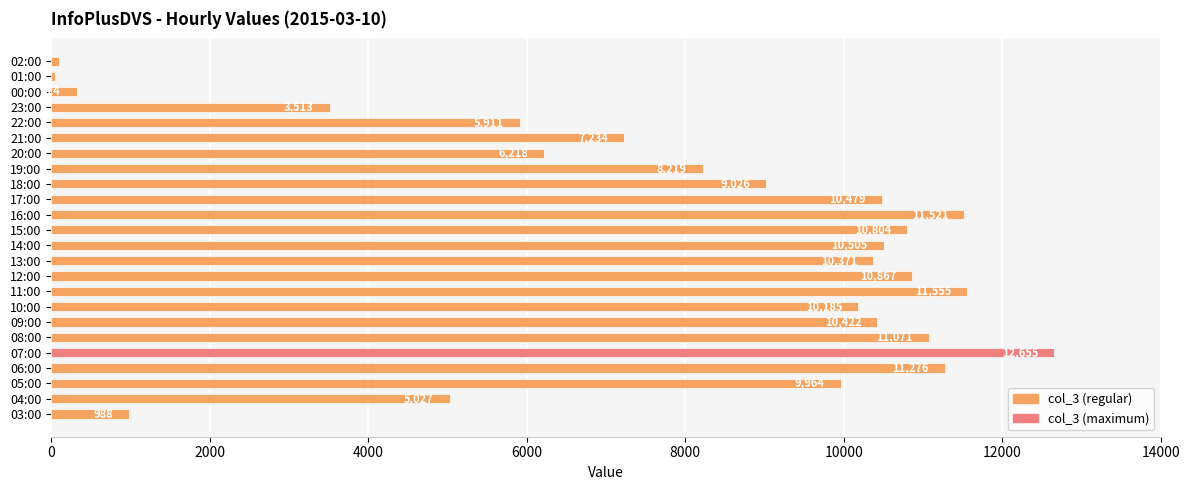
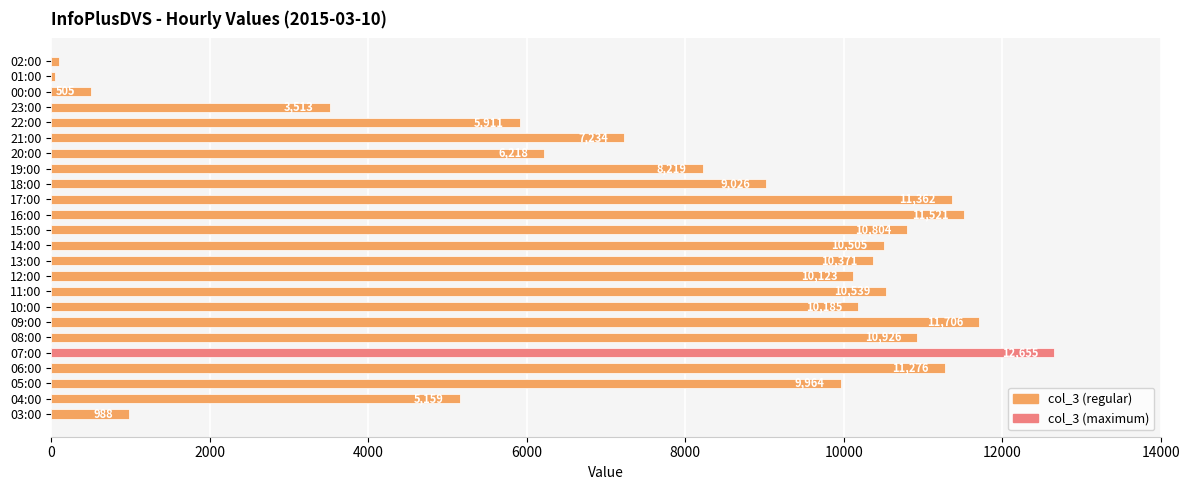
  {
-   "00:00": "300",
-   "17:00": "10500",
-   "12:00": "10,867",
-   "11:00": "11600",
-   "09:00": "10,422",
-   "08:00": "11100",
+   "00:00": "500",
+   "17:00": "11400",
+   "12:00": "10,123",
+   "11:00": "10500",
+   "09:00": "11,706",
+   "08:00": "10900",
    "06:00": "11,276",
-   "04:00": "5000"
+   "04:00": "5200"
  }
